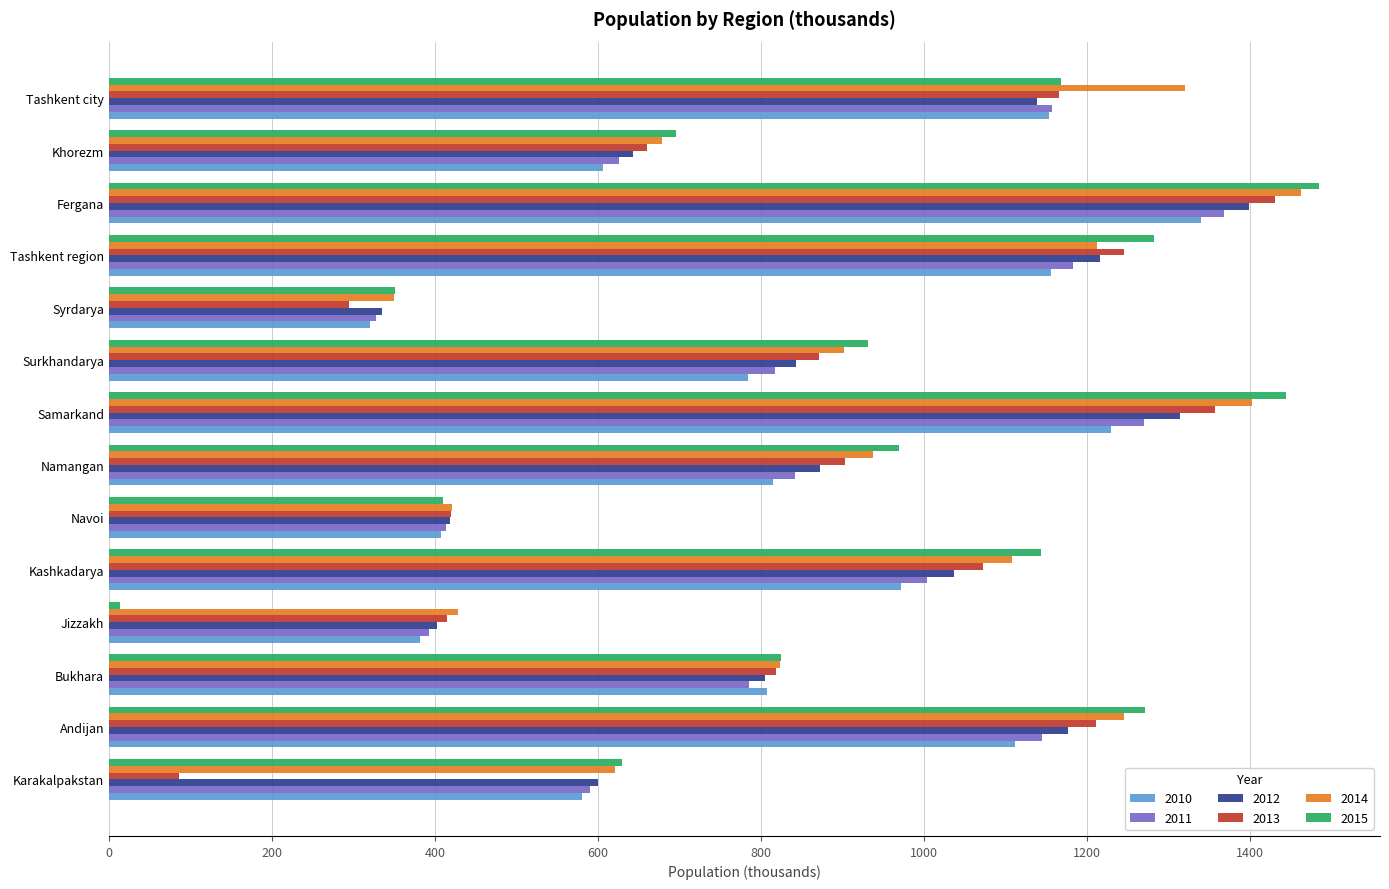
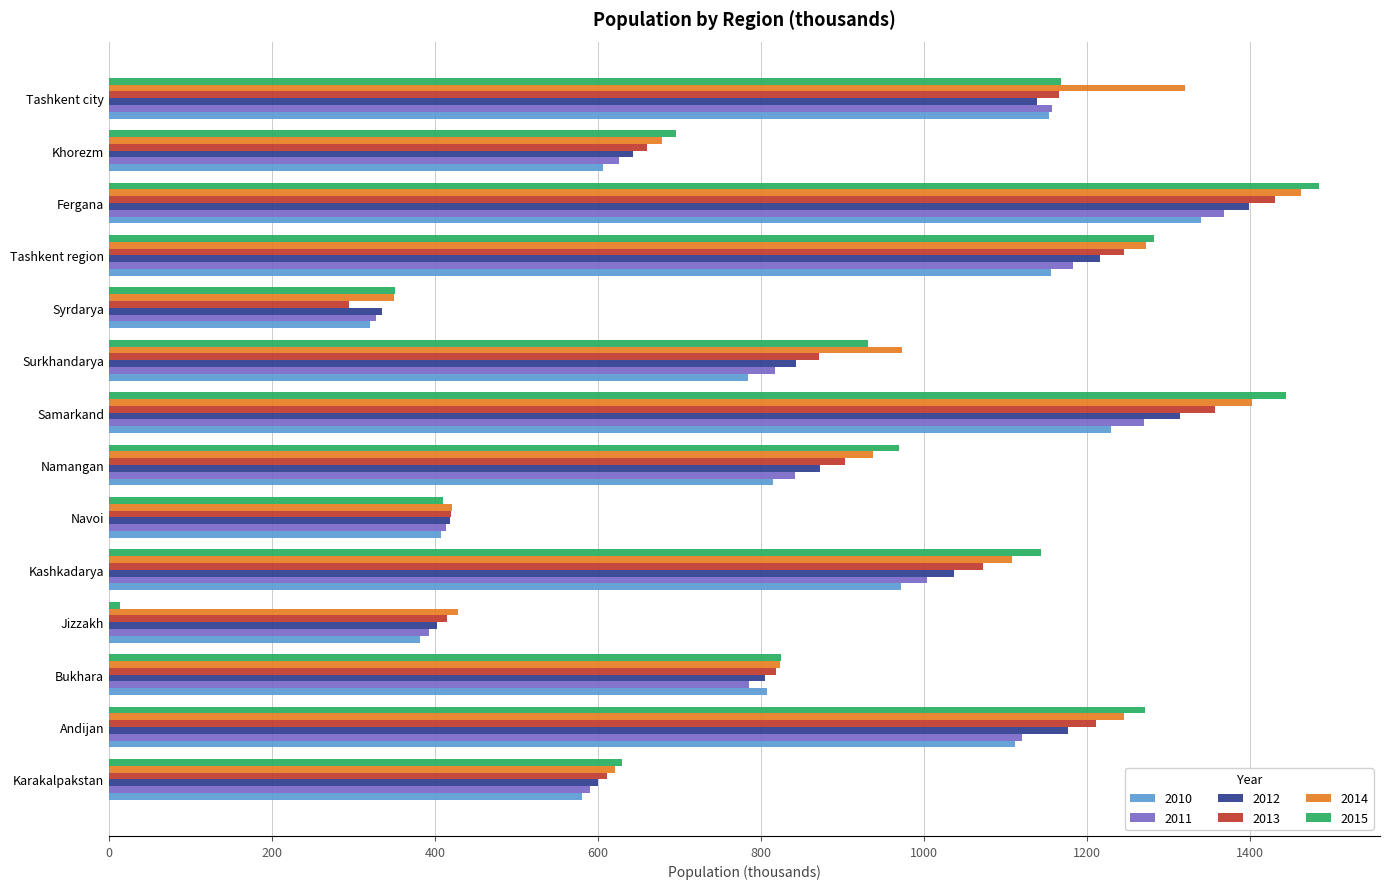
  {
    "2010": {
      "Tashkent city": 1150,
      "Khorezm": 610,
      "Fergana": 1340,
      "Tashkent region": 1160,
      "Syrdarya": 320,
      "Surkhandarya": 780,
      "Samarkand": 1230,
      "Namangan": 820,
      "Navoi": 410,
      "Kashkadarya": 970,
      "Jizzakh": 380,
      "Bukhara": 810,
      "Andijan": 1110,
      "Karakalpakstan": 580
    },
    "2011": {
      "Tashkent city": 1160,
      "Khorezm": 630,
      "Fergana": 1370,
      "Tashkent region": 1180,
      "Syrdarya": 330,
      "Surkhandarya": 820,
      "Samarkand": 1270,
      "Namangan": 840,
      "Navoi": 410,
      "Kashkadarya": 1000,
      "Jizzakh": 390,
      "Bukhara": 780,
-     "Andijan": 1140,
+     "Andijan": 1120,
      "Karakalpakstan": 590
    },
    "2012": {
      "Tashkent city": 1140,
      "Khorezm": 640,
      "Fergana": 1400,
      "Tashkent region": 1220,
      "Syrdarya": 330,
      "Surkhandarya": 840,
      "Samarkand": 1310,
      "Namangan": 870,
      "Navoi": 420,
      "Kashkadarya": 1040,
      "Jizzakh": 400,
      "Bukhara": 800,
      "Andijan": 1180,
      "Karakalpakstan": 600
    },
    "2013": {
      "Tashkent city": 1170,
      "Khorezm": 660,
      "Fergana": 1430,
      "Tashkent region": 1240,
      "Syrdarya": 300,
      "Surkhandarya": 870,
      "Samarkand": 1360,
      "Namangan": 900,
      "Navoi": 420,
      "Kashkadarya": 1070,
      "Jizzakh": 420,
      "Bukhara": 820,
      "Andijan": 1210,
-     "Karakalpakstan": 90
+     "Karakalpakstan": 610
    },
    "2014": {
      "Tashkent city": 1320,
      "Khorezm": 680,
      "Fergana": 1460,
-     "Tashkent region": 1210,
+     "Tashkent region": 1270,
      "Syrdarya": 350,
-     "Surkhandarya": 900,
+     "Surkhandarya": 970,
      "Samarkand": 1400,
      "Namangan": 940,
      "Navoi": 420,
      "Kashkadarya": 1110,
      "Jizzakh": 430,
      "Bukhara": 820,
      "Andijan": 1250,
      "Karakalpakstan": 620
    },
    "2015": {
      "Tashkent city": 1170,
      "Khorezm": 700,
      "Fergana": 1490,
      "Tashkent region": 1280,
      "Syrdarya": 350,
      "Surkhandarya": 930,
      "Samarkand": 1440,
      "Namangan": 970,
      "Navoi": 410,
      "Kashkadarya": 1140,
      "Jizzakh": 10,
      "Bukhara": 820,
      "Andijan": 1270,
      "Karakalpakstan": 630
    }
  }
